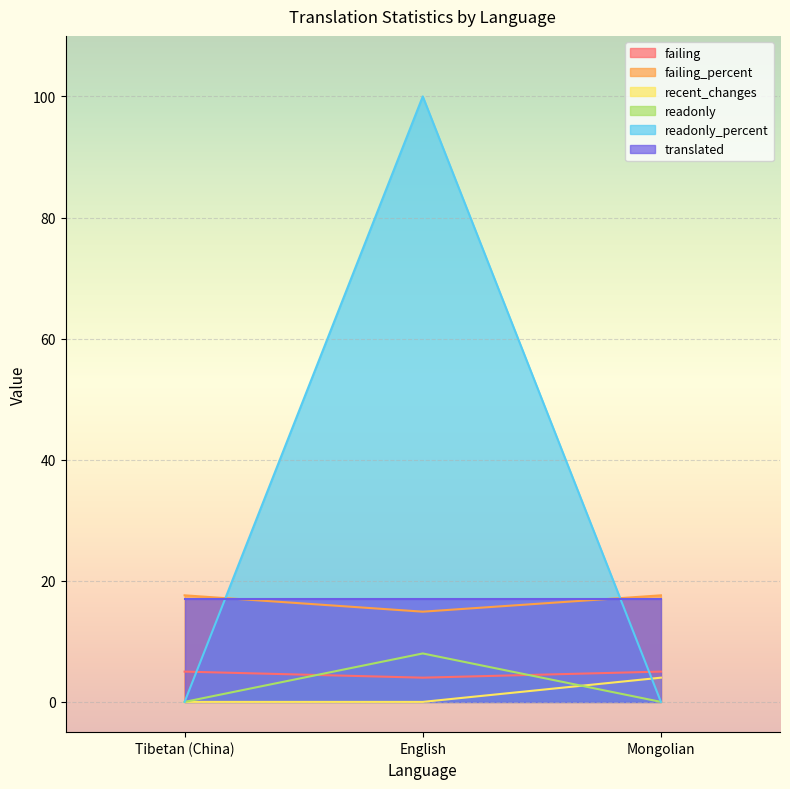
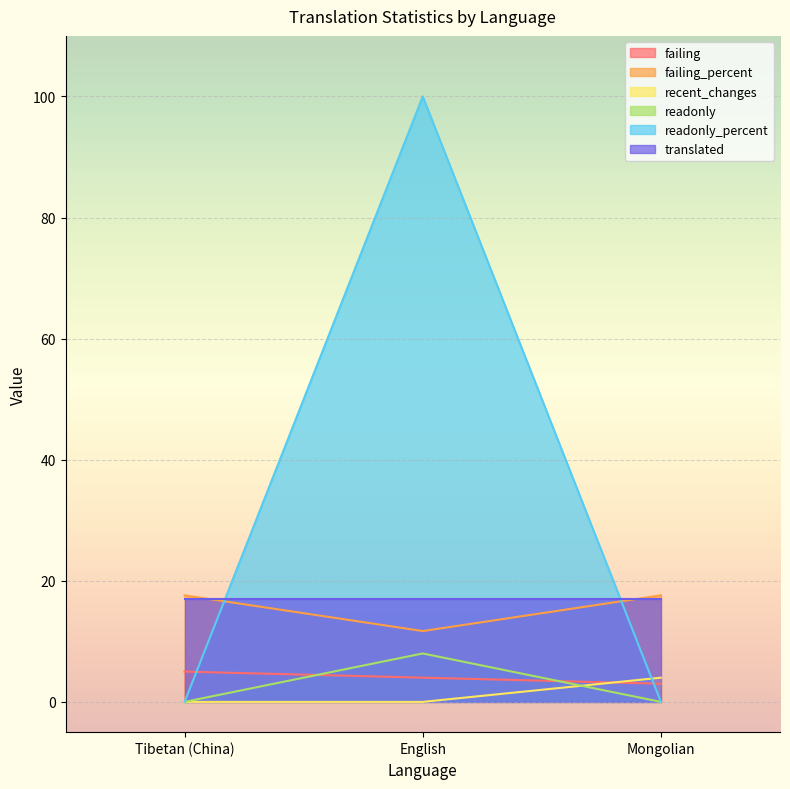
  {
    "failing": {
      "Tibetan (China)": 5,
      "English": 4,
-     "Mongolian": 5
+     "Mongolian": 3
    },
    "failing_percent": {
      "Tibetan (China)": 18,
-     "English": 15,
+     "English": 12,
      "Mongolian": 18
    },
    "recent_changes": {
      "English": 0,
      "Mongolian": 4
    },
    "readonly": {
      "English": 8
    },
    "readonly_percent": {
      "English": 100
    },
    "translated": {
      "Tibetan (China)": 17,
      "English": 17,
      "Mongolian": 17
    }
  }
